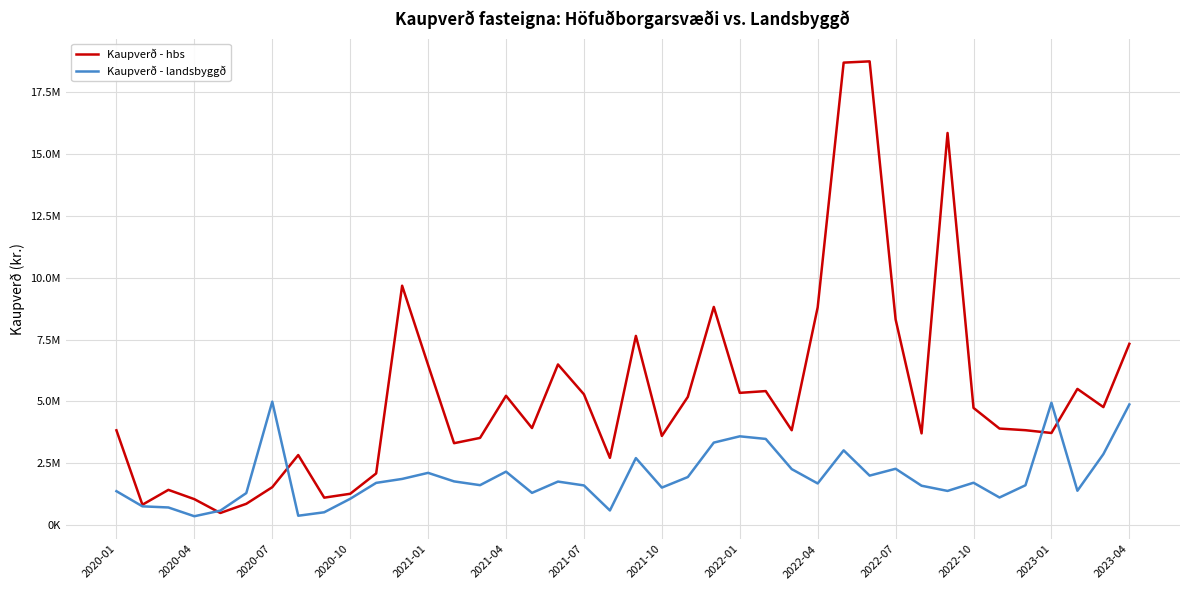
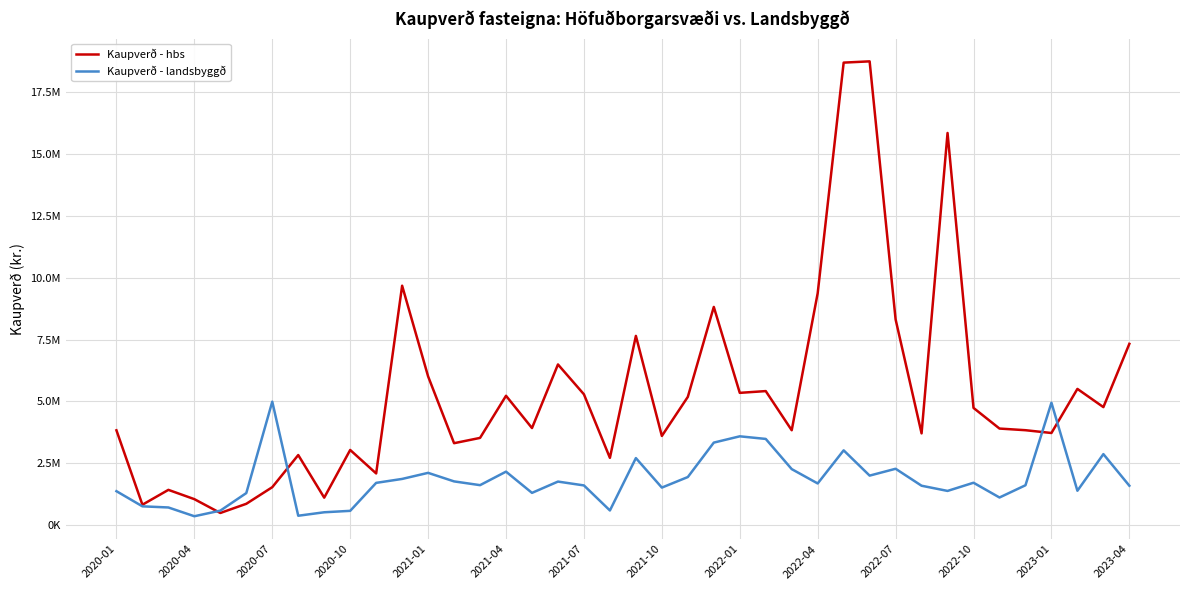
  {
    "Kaupverð - hbs": {
      "2020-01": 3800000,
      "2020-04": 1100000,
      "2020-07": 1500000,
-     "2020-10": 1300000,
-     "2021-01": 6500000,
+     "2020-10": 3000000,
+     "2021-01": 6000000,
      "2021-04": 5200000,
      "2021-07": 5300000,
      "2021-10": 3600000,
      "2022-01": 5300000,
-     "2022-04": 8800000,
+     "2022-04": 9400000,
      "2022-07": 8300000,
      "2022-10": 4700000,
      "2023-01": 3700000,
      "2023-04": 7300000
    },
    "Kaupverð - landsbyggð": {
      "2020-01": 1400000,
      "2020-04": 400000,
      "2020-07": 5000000,
-     "2020-10": 1100000,
+     "2020-10": 600000,
      "2021-01": 2100000,
      "2021-04": 2200000,
      "2021-07": 1600000,
      "2021-10": 1500000,
      "2022-01": 3600000,
      "2022-04": 1700000,
      "2022-07": 2300000,
      "2022-10": 1700000,
      "2023-01": 5000000,
-     "2023-04": 4900000
+     "2023-04": 1600000
    }
  }
